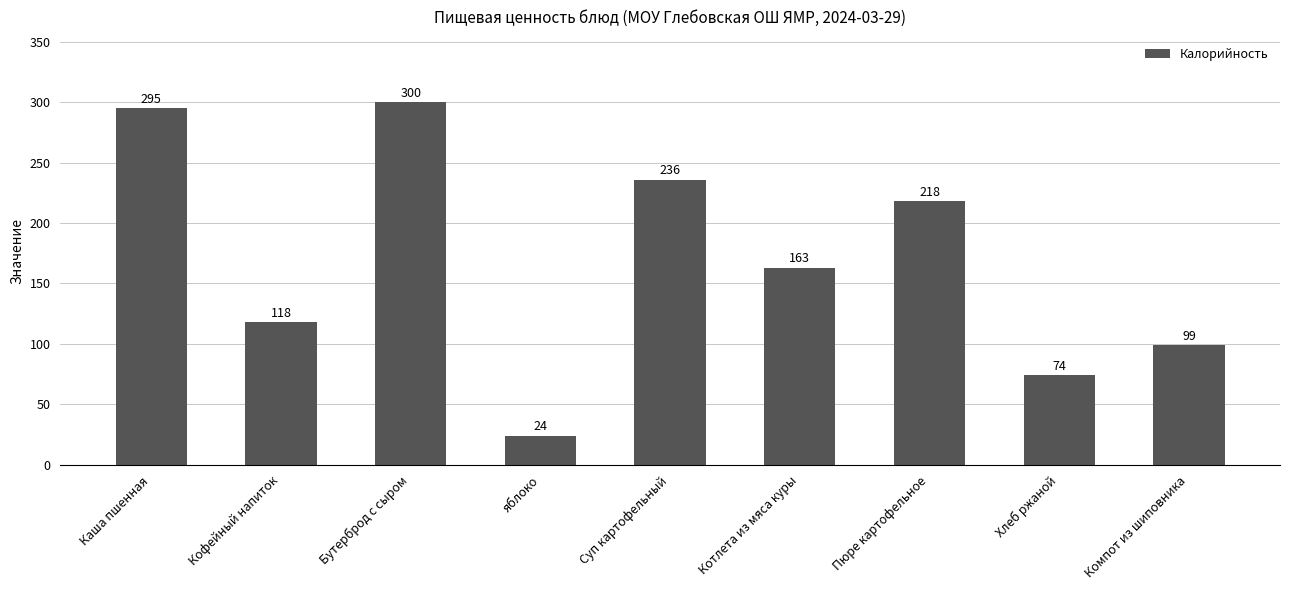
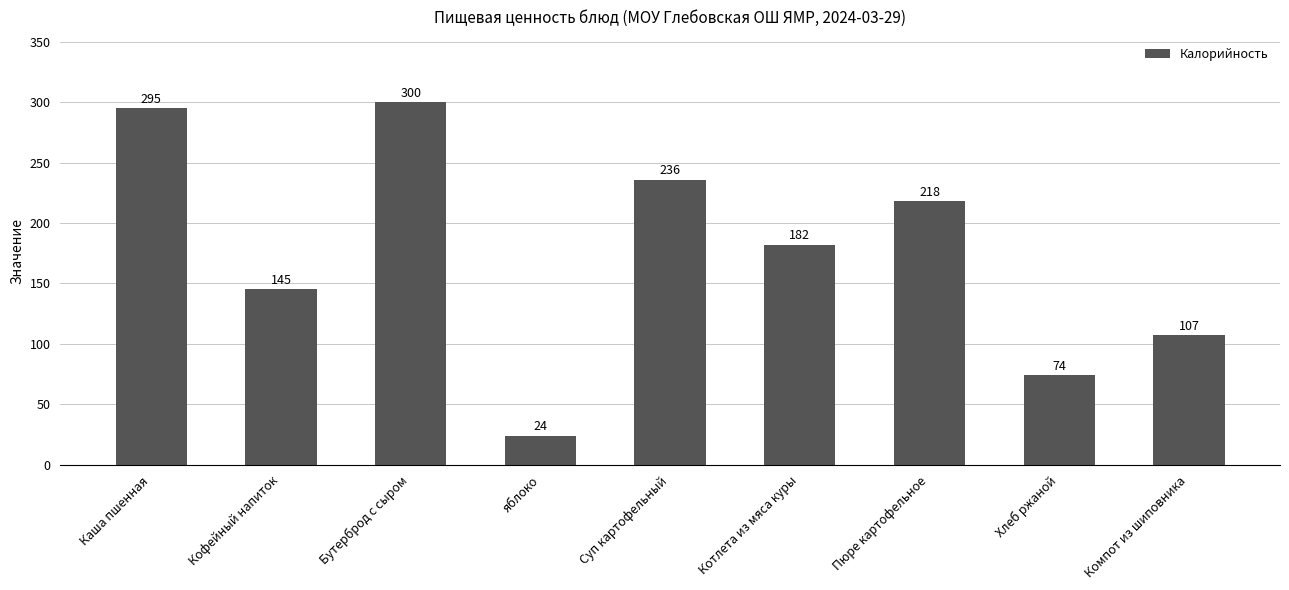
  {
    "Каша пшенная": 295,
-   "Кофейный напиток": 118,
+   "Кофейный напиток": 145,
    "Бутерброд с сыром": 300,
    "яблоко": 24,
    "Суп картофельный": 236,
-   "Котлета из мяса куры": 163,
+   "Котлета из мяса куры": 182,
    "Пюре картофельное": 218,
    "Хлеб ржаной": 74,
-   "Компот из шиповника": 99
+   "Компот из шиповника": 107
  }
